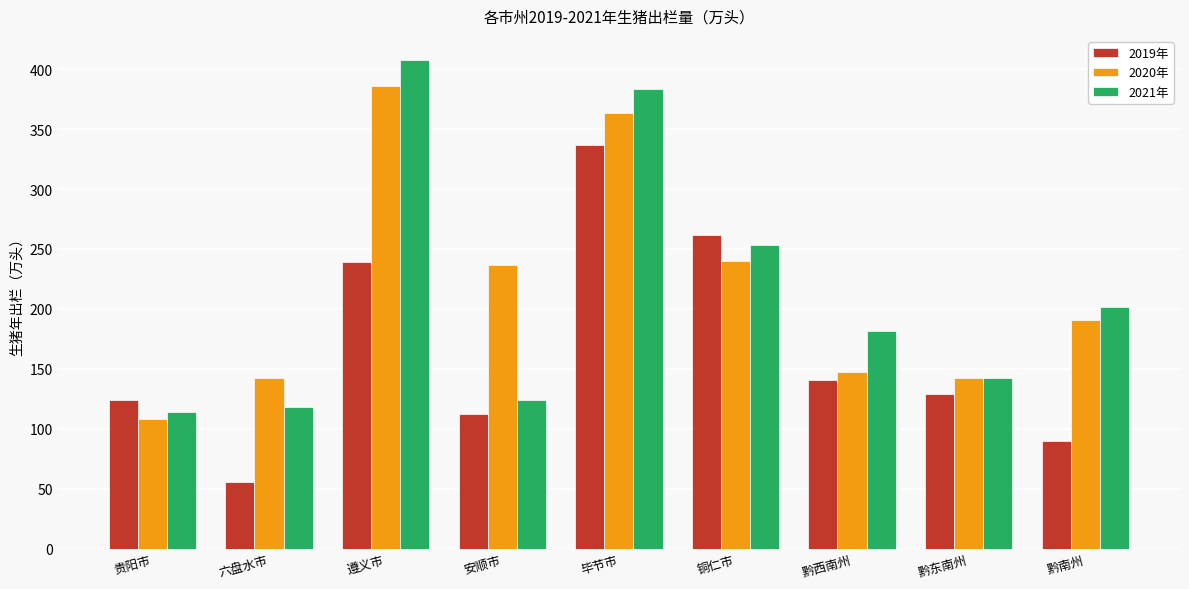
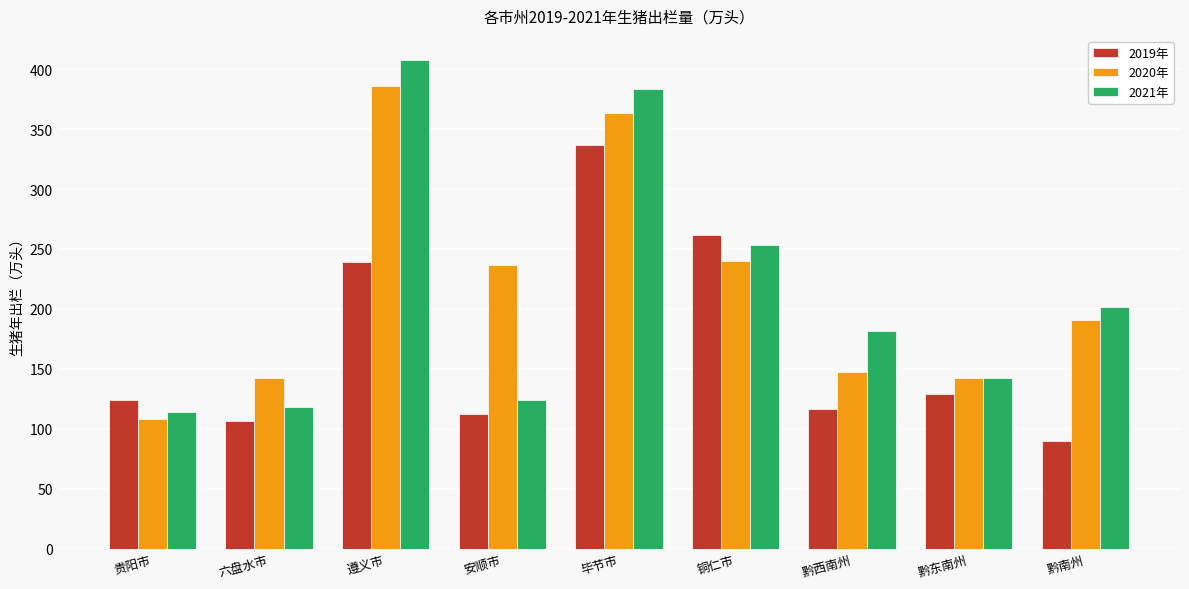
  {
    "2019年": {
      "贵阳市": 124,
-     "六盘水市": 56,
+     "六盘水市": 107,
      "遵义市": 239,
      "安顺市": 112,
      "毕节市": 337,
      "铜仁市": 262,
-     "黔西南州": 141,
+     "黔西南州": 117,
      "黔东南州": 129,
      "黔南州": 89
    },
    "2020年": {
      "贵阳市": 108,
      "六盘水市": 142,
      "遵义市": 386,
      "安顺市": 236,
      "毕节市": 364,
      "铜仁市": 240,
      "黔西南州": 148,
      "黔东南州": 142,
      "黔南州": 191
    },
    "2021年": {
      "贵阳市": 114,
      "六盘水市": 118,
      "遵义市": 407,
      "安顺市": 124,
      "毕节市": 384,
      "铜仁市": 254,
      "黔西南州": 181,
      "黔东南州": 142,
      "黔南州": 201
    }
  }
